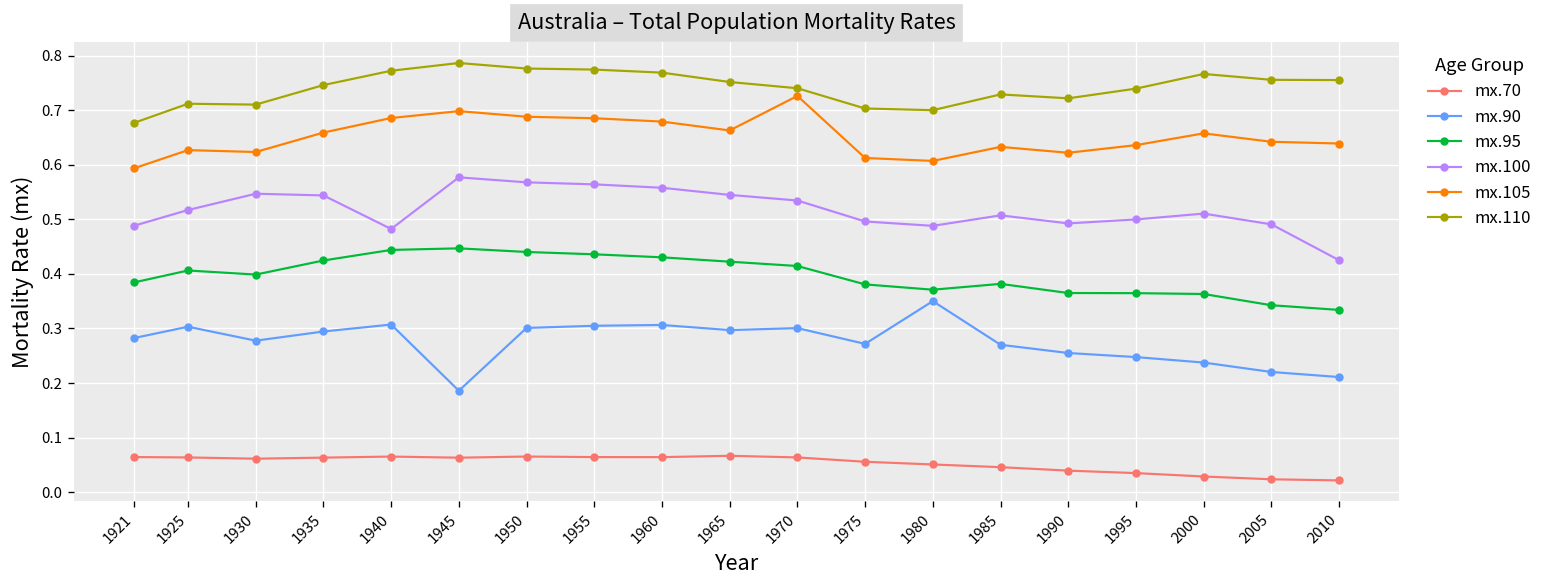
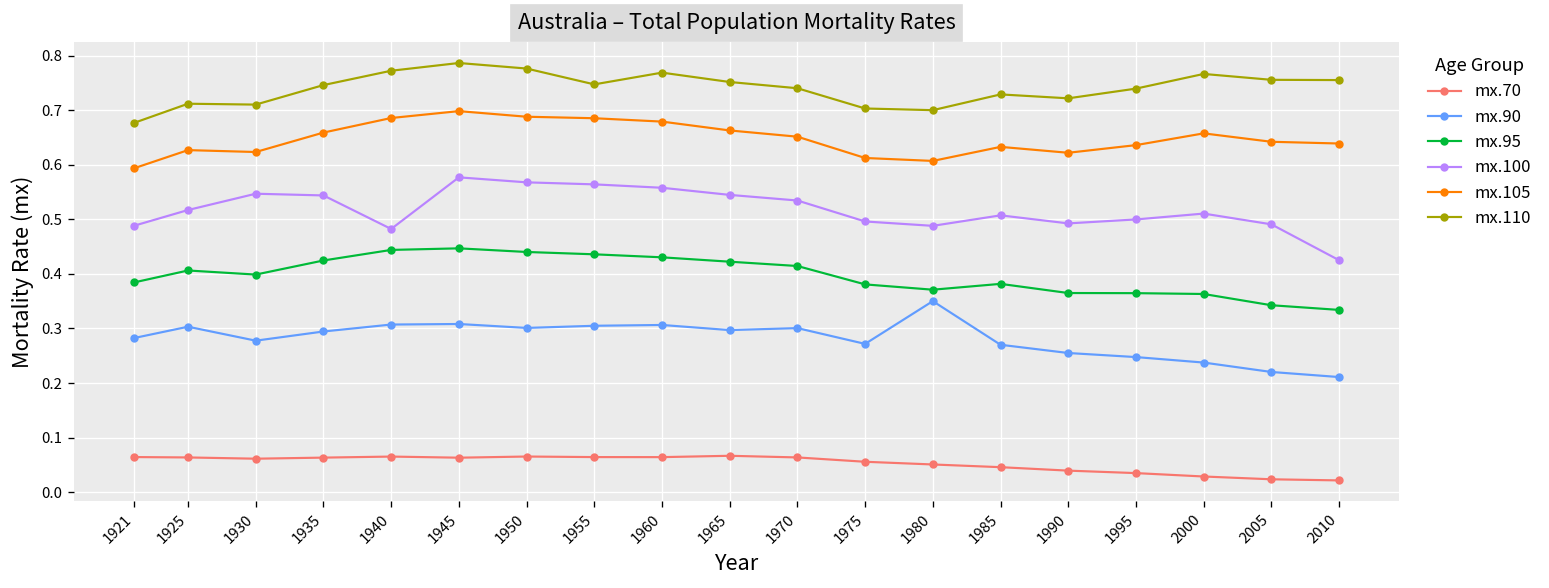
  {
    "mx.70": {
      "1921": 0.06,
      "1925": 0.06,
      "1930": 0.06,
      "1935": 0.06,
      "1940": 0.07,
      "1945": 0.06,
      "1950": 0.07,
      "1955": 0.06,
      "1960": 0.06,
      "1965": 0.07,
      "1970": 0.06,
      "1975": 0.06,
      "1980": 0.05,
      "1985": 0.05,
      "1990": 0.04,
      "1995": 0.03,
      "2000": 0.03,
      "2005": 0.02,
      "2010": 0.02
    },
    "mx.90": {
      "1921": 0.28,
      "1925": 0.30,
      "1930": 0.28,
      "1935": 0.29,
      "1940": 0.31,
-     "1945": 0.19,
+     "1945": 0.31,
      "1950": 0.30,
      "1955": 0.30,
      "1960": 0.31,
      "1965": 0.30,
      "1970": 0.30,
      "1975": 0.27,
      "1980": 0.35,
      "1985": 0.27,
      "1990": 0.26,
      "1995": 0.25,
      "2000": 0.24,
      "2005": 0.22,
      "2010": 0.21
    },
    "mx.95": {
      "1921": 0.38,
      "1925": 0.41,
      "1930": 0.40,
      "1935": 0.42,
      "1940": 0.44,
      "1945": 0.45,
      "1950": 0.44,
      "1955": 0.44,
      "1960": 0.43,
      "1965": 0.42,
      "1970": 0.41,
      "1975": 0.38,
      "1980": 0.37,
      "1985": 0.38,
      "1990": 0.36,
      "1995": 0.36,
      "2000": 0.36,
      "2005": 0.34,
      "2010": 0.33
    },
    "mx.100": {
      "1921": 0.49,
      "1925": 0.52,
      "1930": 0.55,
      "1935": 0.54,
      "1940": 0.48,
      "1945": 0.58,
      "1950": 0.57,
      "1955": 0.56,
      "1960": 0.56,
      "1965": 0.54,
      "1970": 0.53,
      "1975": 0.50,
      "1980": 0.49,
      "1985": 0.51,
      "1990": 0.49,
      "1995": 0.50,
      "2000": 0.51,
      "2005": 0.49,
      "2010": 0.43
    },
    "mx.105": {
      "1921": 0.59,
      "1925": 0.63,
      "1930": 0.62,
      "1935": 0.66,
      "1940": 0.69,
      "1945": 0.70,
      "1950": 0.69,
      "1955": 0.69,
      "1960": 0.68,
      "1965": 0.66,
-     "1970": 0.73,
+     "1970": 0.65,
      "1975": 0.61,
      "1980": 0.61,
      "1985": 0.63,
      "1990": 0.62,
      "1995": 0.64,
      "2000": 0.66,
      "2005": 0.64,
      "2010": 0.64
    },
    "mx.110": {
      "1921": 0.68,
      "1925": 0.71,
      "1930": 0.71,
      "1935": 0.75,
      "1940": 0.77,
      "1945": 0.79,
      "1950": 0.78,
-     "1955": 0.77,
+     "1955": 0.75,
      "1960": 0.77,
      "1965": 0.75,
      "1970": 0.74,
      "1975": 0.70,
      "1980": 0.70,
      "1985": 0.73,
      "1990": 0.72,
      "1995": 0.74,
      "2000": 0.77,
      "2005": 0.76,
      "2010": 0.76
    }
  }
